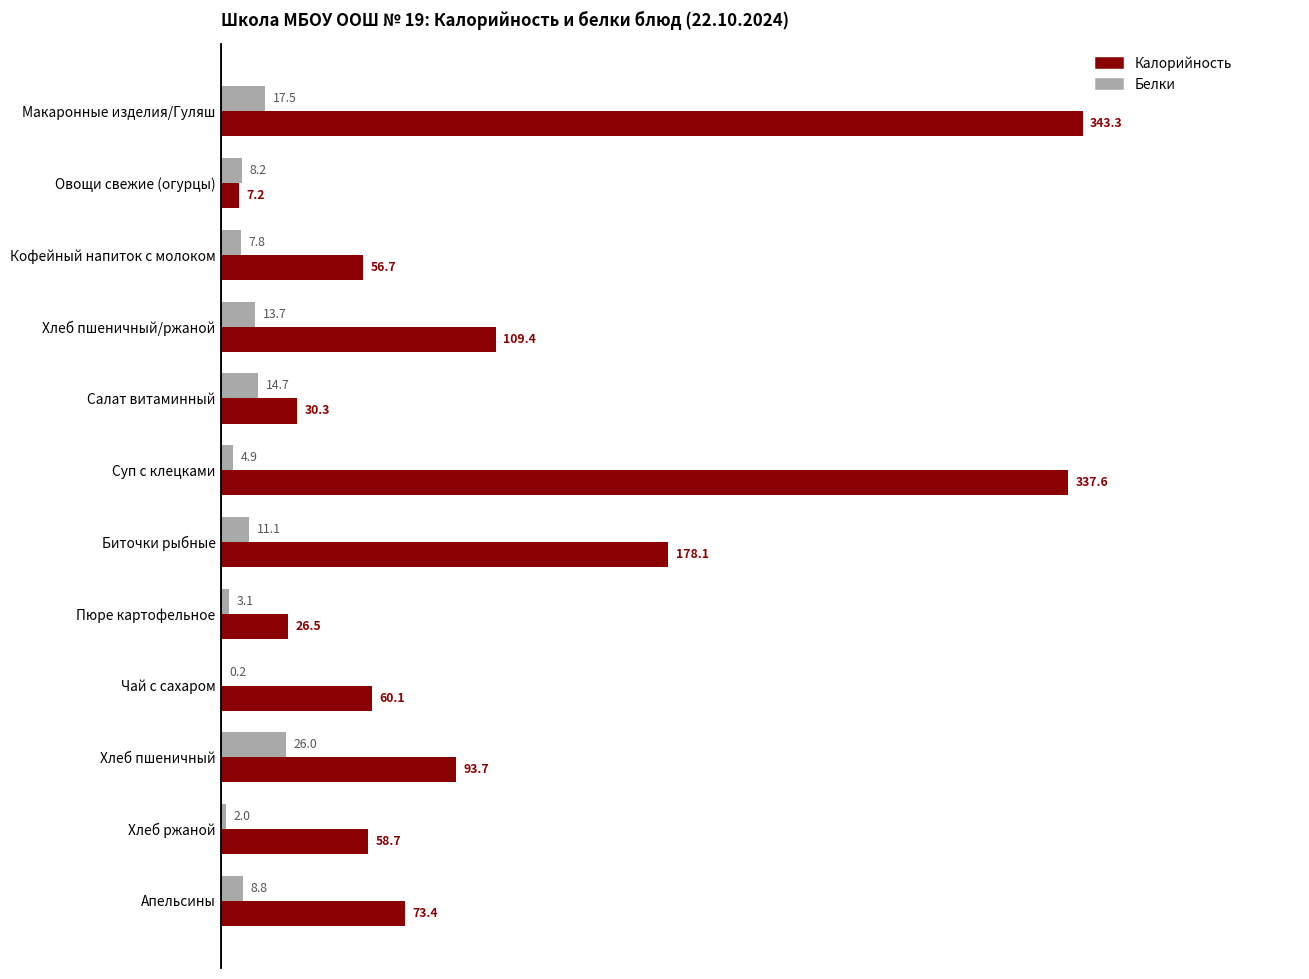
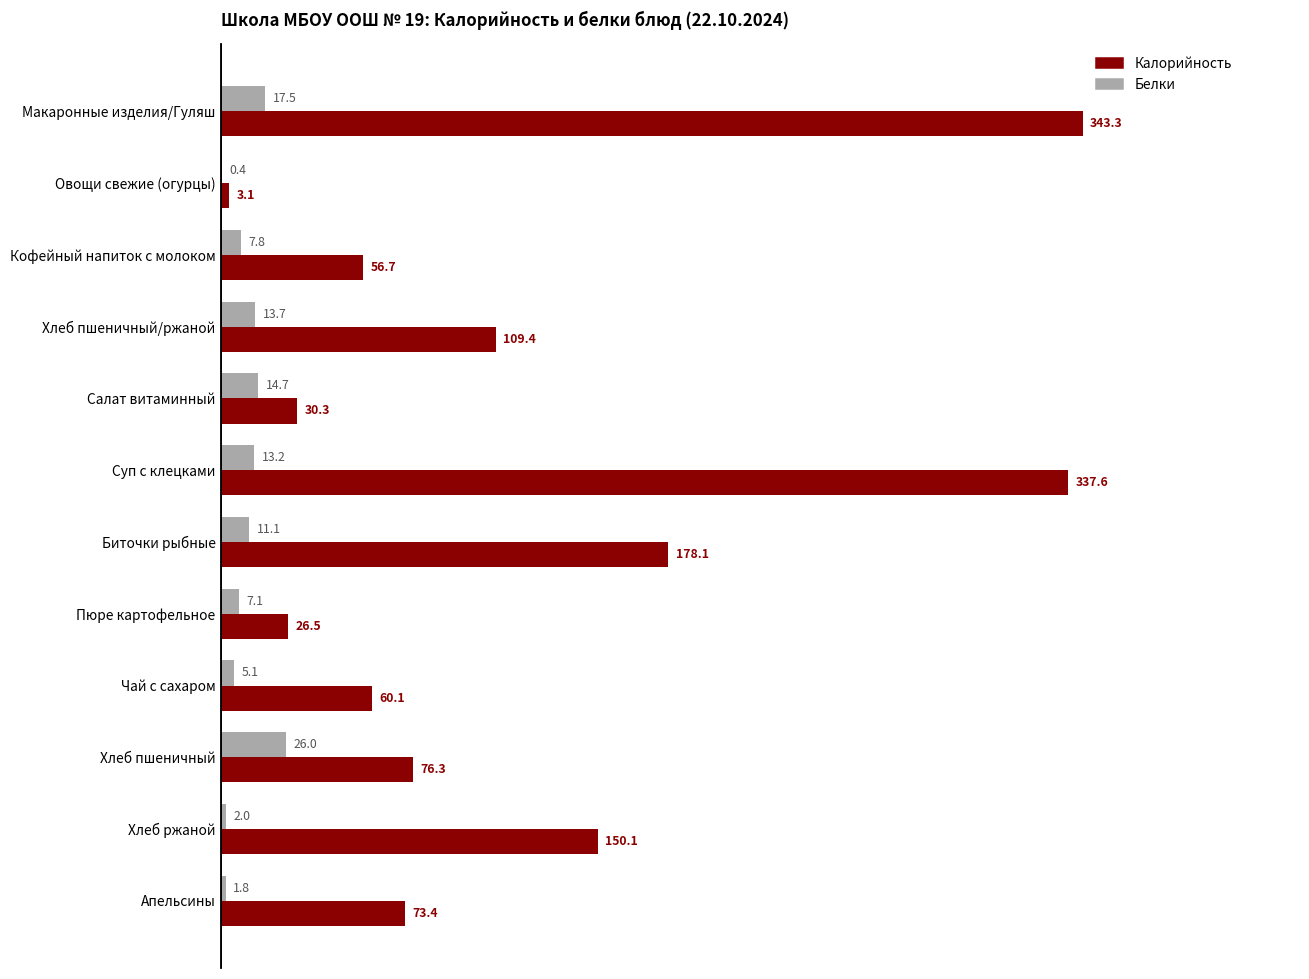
  {
    "Калорийность": {
      "Макаронные изделия/Гуляш": 343.3,
-     "Овощи свежие (огурцы)": 7.2,
+     "Овощи свежие (огурцы)": 3.1,
      "Кофейный напиток с молоком": 56.7,
      "Хлеб пшеничный/ржаной": 109.4,
      "Салат витаминный": 30.3,
      "Суп с клецками": 337.6,
      "Биточки рыбные": 178.1,
      "Пюре картофельное": 26.5,
      "Чай с сахаром": 60.1,
-     "Хлеб пшеничный": 93.7,
-     "Хлеб ржаной": 58.7,
+     "Хлеб пшеничный": 76.3,
+     "Хлеб ржаной": 150.1,
      "Апельсины": 73.4
    },
    "Белки": {
      "Макаронные изделия/Гуляш": 17.5,
-     "Овощи свежие (огурцы)": 8.2,
+     "Овощи свежие (огурцы)": 0.4,
      "Кофейный напиток с молоком": 7.8,
      "Хлеб пшеничный/ржаной": 13.7,
      "Салат витаминный": 14.7,
-     "Суп с клецками": 4.9,
+     "Суп с клецками": 13.2,
      "Биточки рыбные": 11.1,
-     "Пюре картофельное": 3.1,
-     "Чай с сахаром": 0.2,
+     "Пюре картофельное": 7.1,
+     "Чай с сахаром": 5.1,
      "Хлеб пшеничный": 26.0,
      "Хлеб ржаной": 2.0,
-     "Апельсины": 8.8
+     "Апельсины": 1.8
    }
  }
